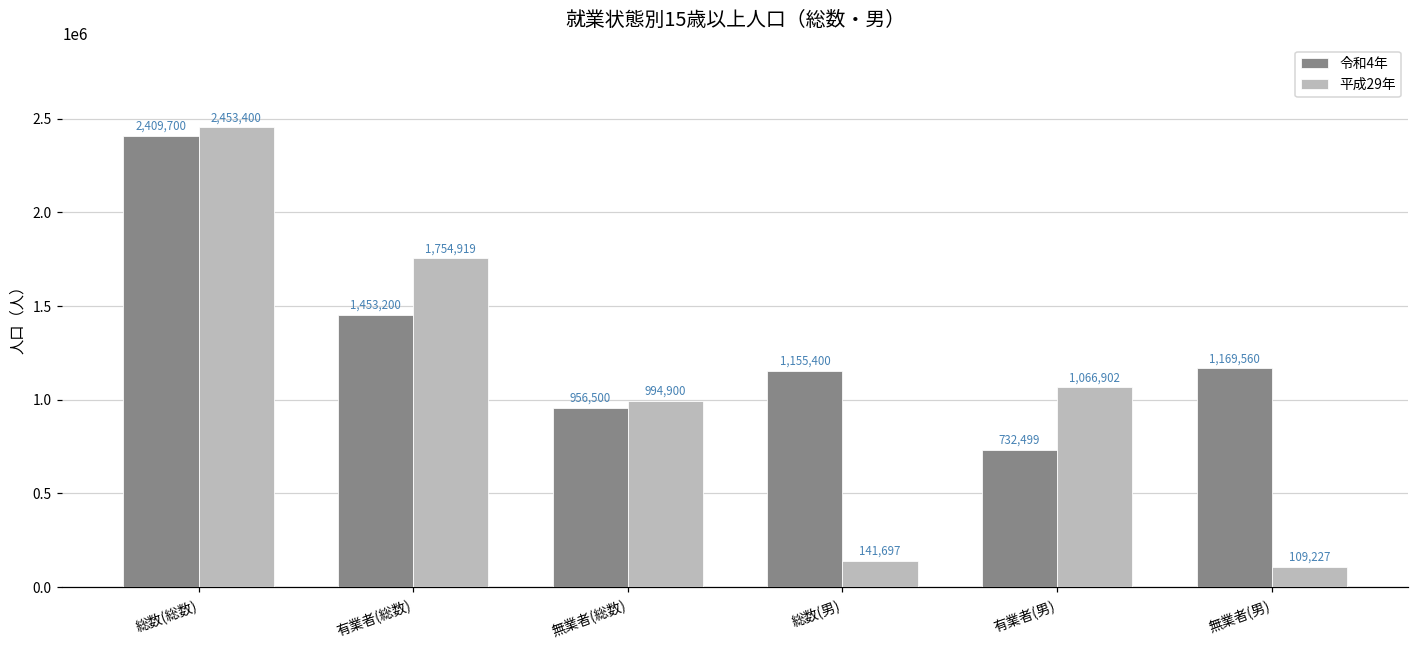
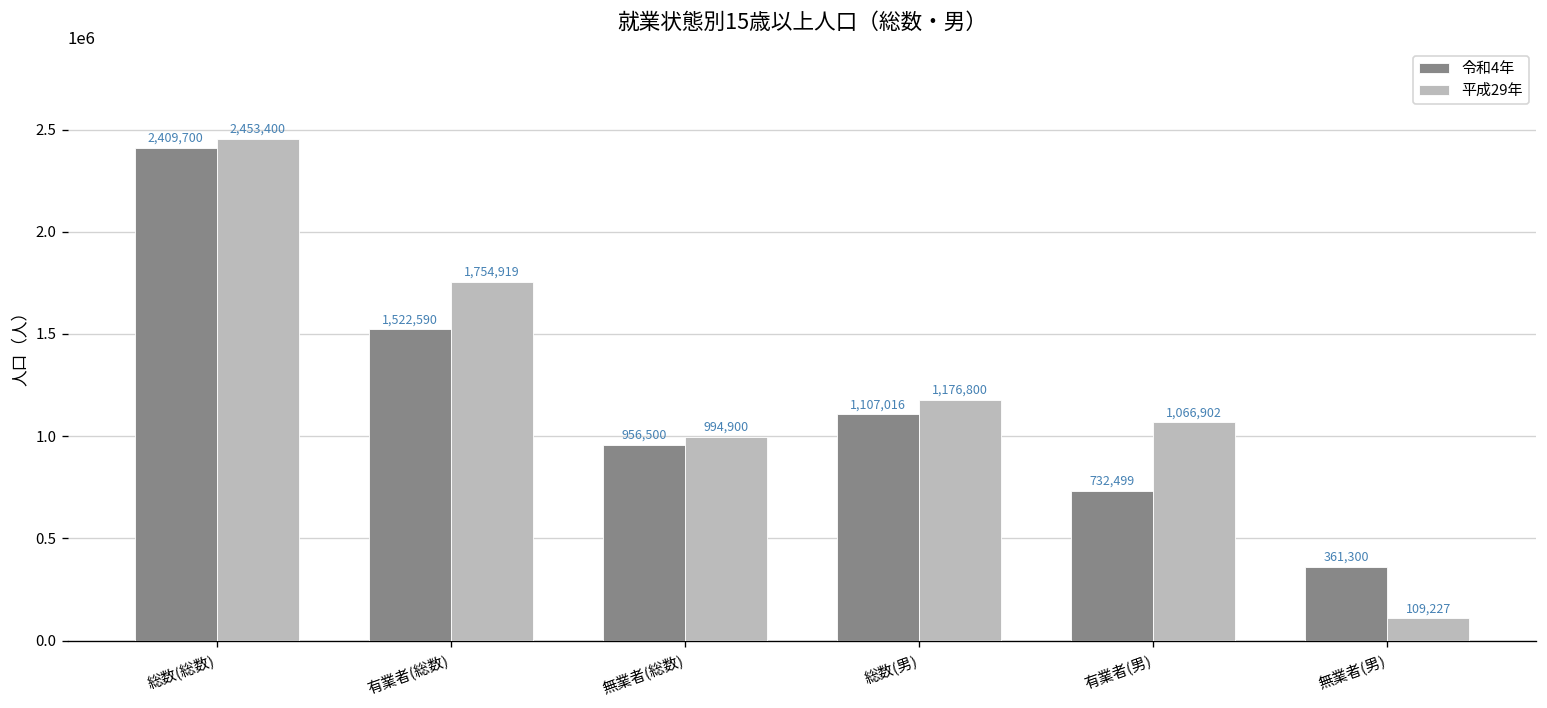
  {
    "令和4年": {
      "総数(総数)": "2,409,700",
-     "有業者(総数)": "1,453,200",
+     "有業者(総数)": "1,522,590",
      "無業者(総数)": "956,500",
-     "総数(男)": "1,155,400",
+     "総数(男)": "1,107,016",
      "有業者(男)": "732,499",
-     "無業者(男)": "1,169,560"
+     "無業者(男)": "361,300"
    },
    "平成29年": {
      "総数(総数)": "2,453,400",
      "有業者(総数)": "1,754,919",
      "無業者(総数)": "994,900",
-     "総数(男)": "141,697",
+     "総数(男)": "1,176,800",
      "有業者(男)": "1,066,902",
      "無業者(男)": "109,227"
    }
  }
